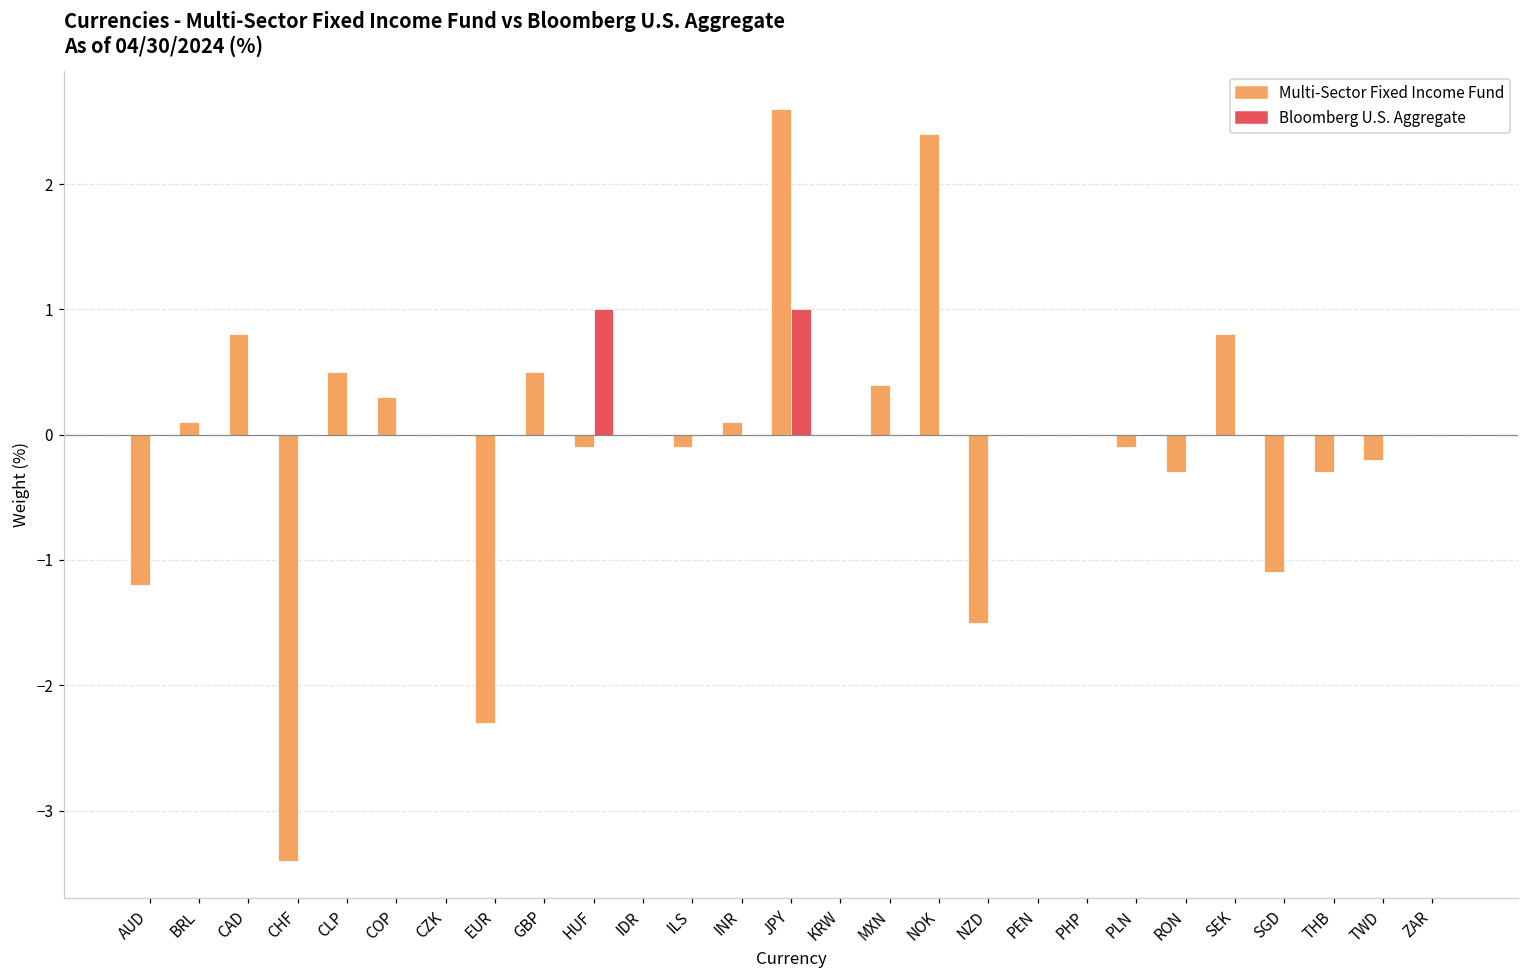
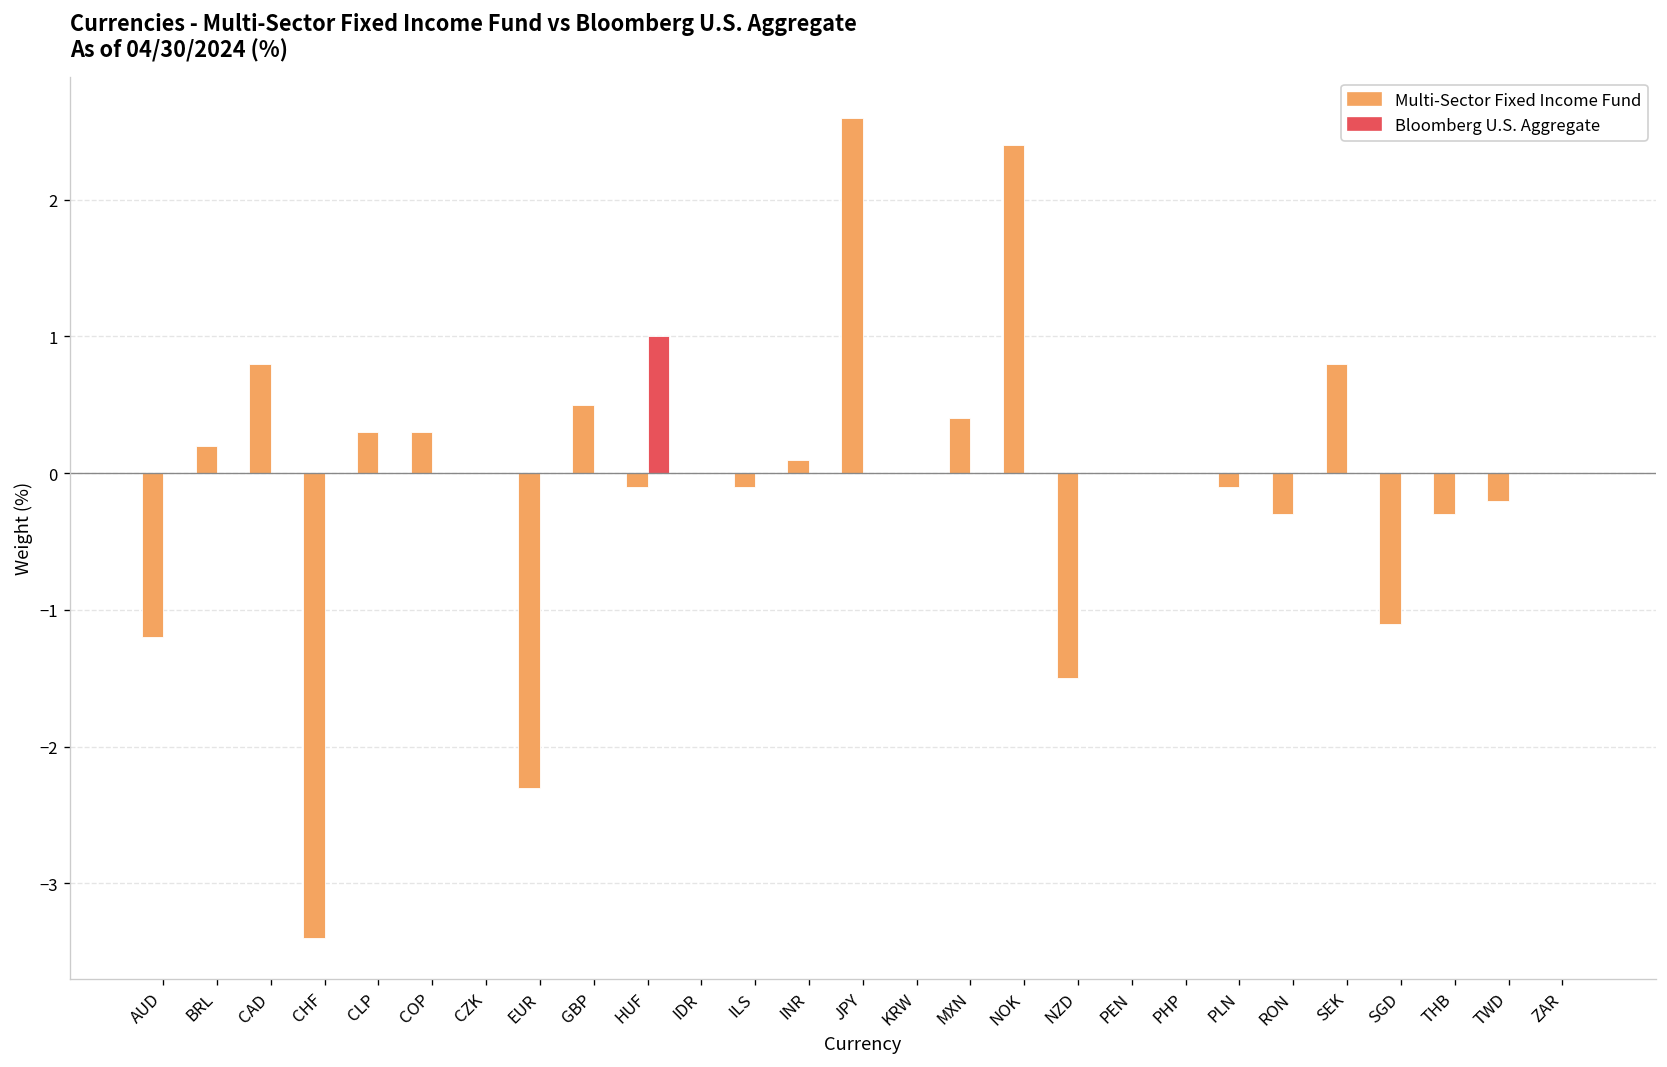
  {
    "Multi-Sector Fixed Income Fund": {
      "AUD": -1.2,
-     "BRL": 0.1,
+     "BRL": 0.2,
      "CAD": 0.8,
      "CHF": -3.4,
-     "CLP": 0.5,
+     "CLP": 0.3,
      "COP": 0.3,
      "CZK": 0.0,
      "EUR": -2.3,
      "GBP": 0.5,
      "HUF": -0.1,
      "IDR": 0.0,
      "ILS": -0.1,
      "INR": 0.1,
      "JPY": 2.6,
      "KRW": 0.0,
      "MXN": 0.4,
      "NOK": 2.4,
      "NZD": -1.5,
      "PEN": 0.0,
      "PHP": 0.0,
      "PLN": -0.1,
      "RON": -0.3,
      "SEK": 0.8,
      "SGD": -1.1,
      "THB": -0.3,
      "TWD": -0.2,
      "ZAR": 0.0
    },
    "Bloomberg U.S. Aggregate": {
      "AUD": 0,
      "BRL": 0,
      "CAD": 0,
      "CHF": 0,
      "CLP": 0,
      "COP": 0,
      "CZK": 0,
      "EUR": 0,
      "GBP": 0,
      "HUF": 1,
      "IDR": 0,
      "ILS": 0,
      "INR": 0,
-     "JPY": 1,
+     "JPY": 0,
      "KRW": 0,
      "MXN": 0,
      "NOK": 0,
      "NZD": 0,
      "PEN": 0,
      "PHP": 0,
      "PLN": 0,
      "RON": 0,
      "SEK": 0,
      "SGD": 0,
      "THB": 0,
      "TWD": 0,
      "ZAR": 0
    }
  }
